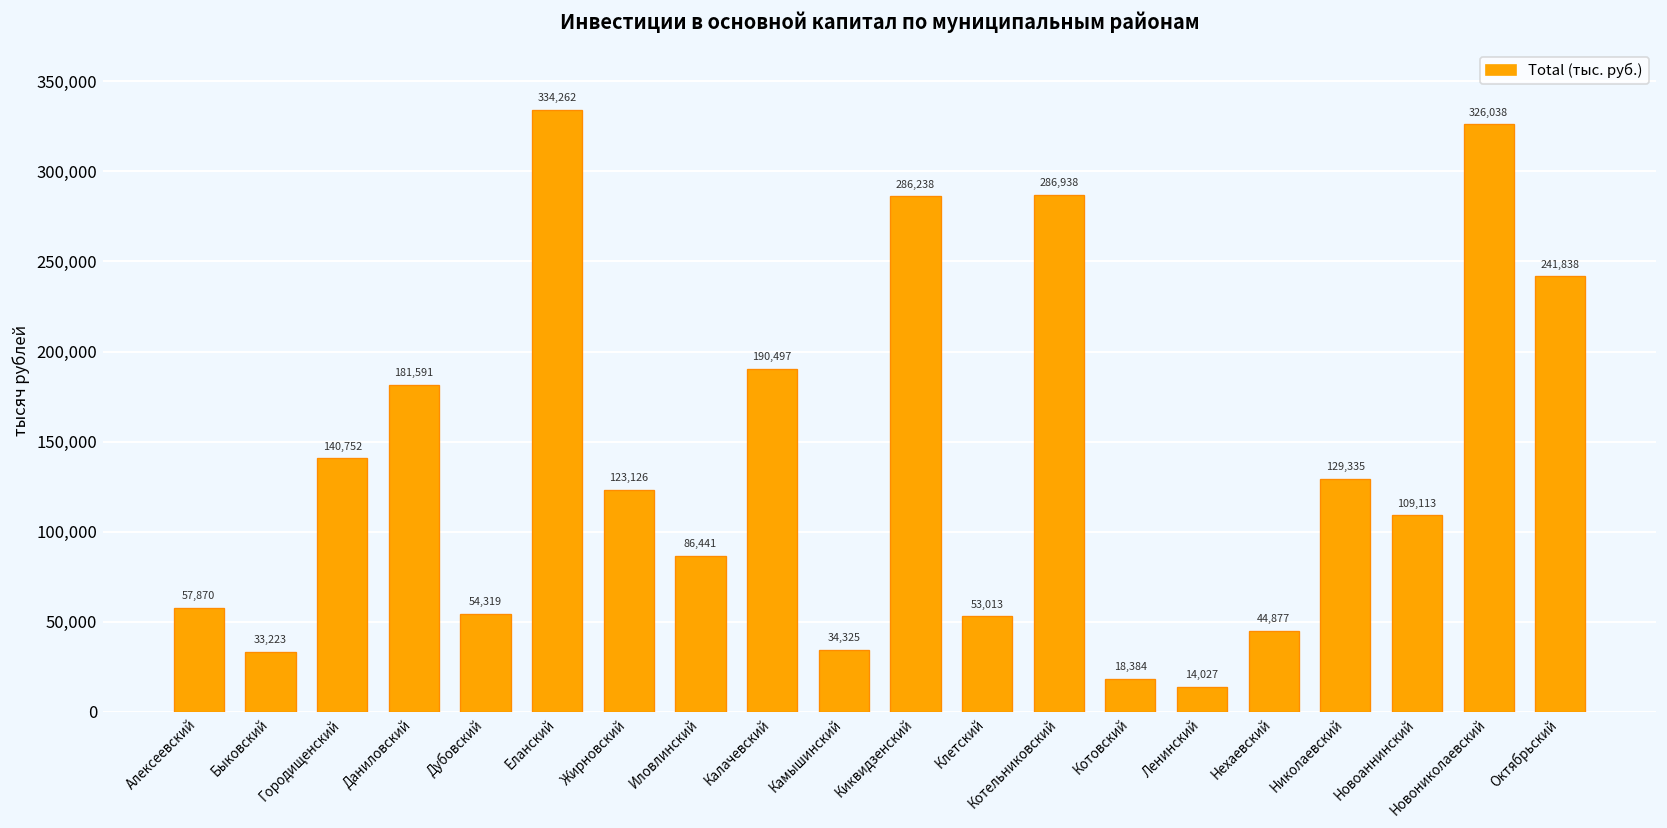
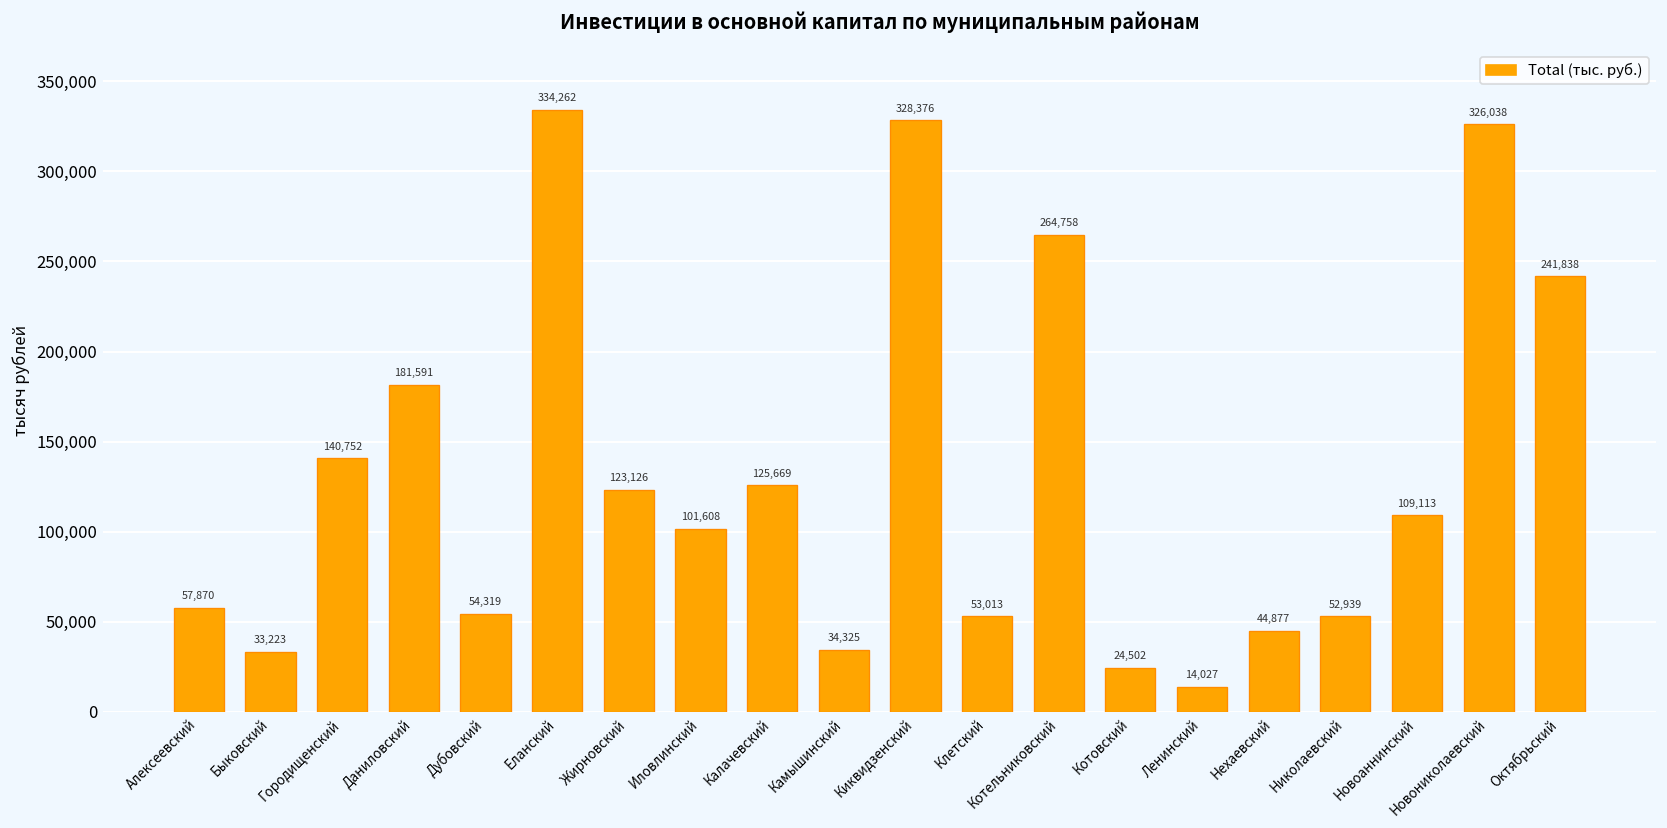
  {
    "Алексеевский": "57,870",
    "Быковский": "33,223",
    "Городищенский": "140,752",
    "Даниловский": "181,591",
    "Дубовский": "54,319",
    "Еланский": "334,262",
    "Жирновский": "123,126",
-   "Иловлинский": "86,441",
-   "Калачевский": "190,497",
+   "Иловлинский": "101,608",
+   "Калачевский": "125,669",
    "Камышинский": "34,325",
-   "Киквидзенский": "286,238",
+   "Киквидзенский": "328,376",
    "Клетский": "53,013",
-   "Котельниковский": "286,938",
-   "Котовский": "18,384",
+   "Котельниковский": "264,758",
+   "Котовский": "24,502",
    "Ленинский": "14,027",
    "Нехаевский": "44,877",
-   "Николаевский": "129,335",
+   "Николаевский": "52,939",
    "Новоаннинский": "109,113",
    "Новониколаевский": "326,038",
    "Октябрьский": "241,838"
  }
